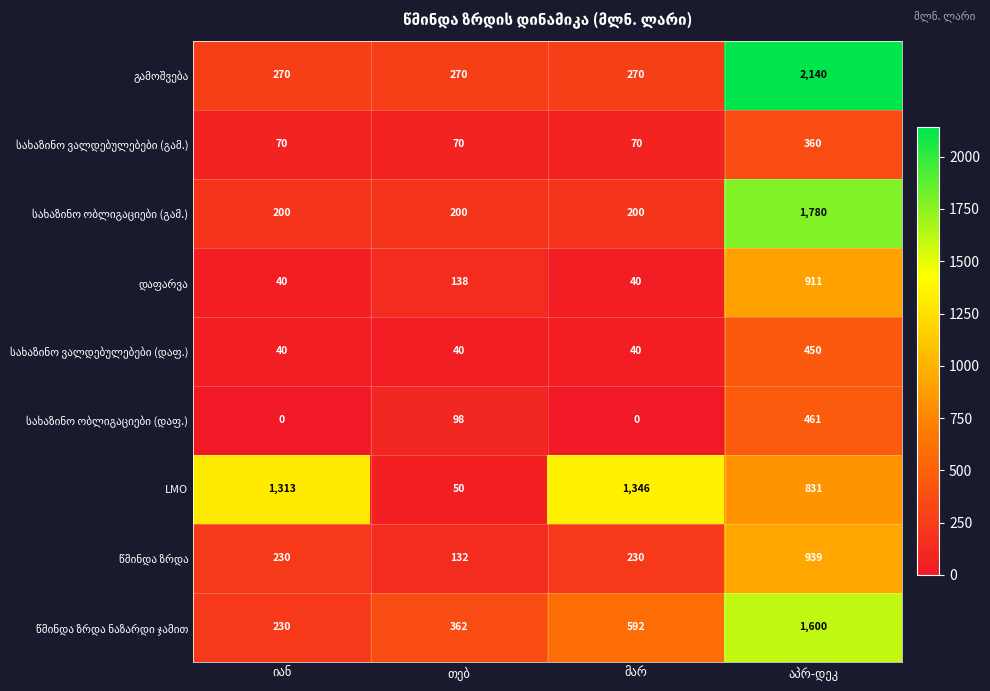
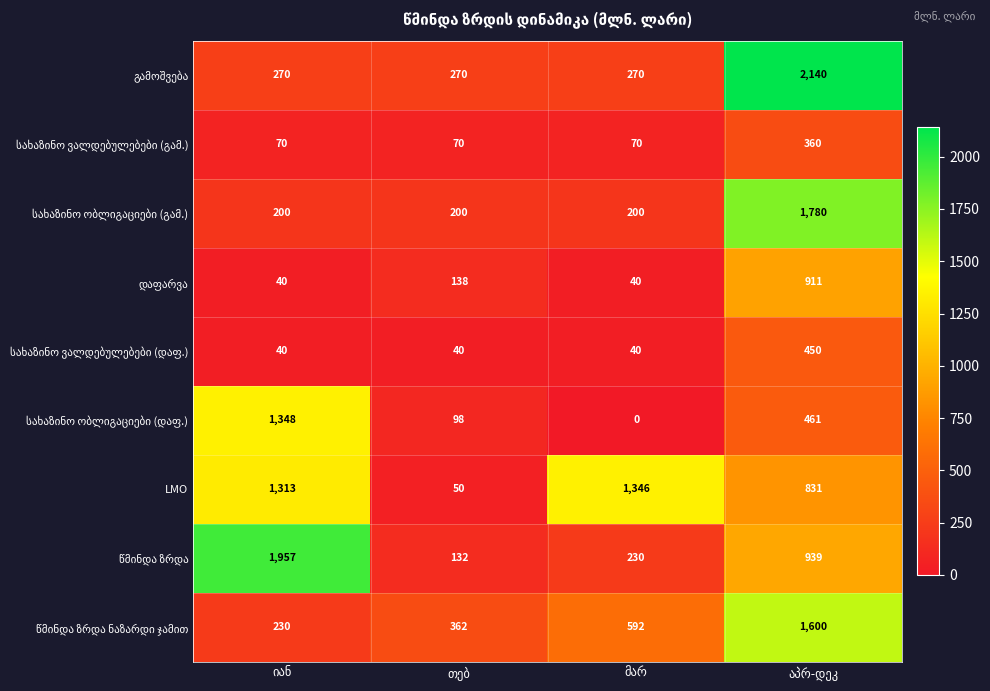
  {
    "გამოშვება": {
      "იან": "270",
      "თებ": "270",
      "მარ": "270",
      "აპრ-დეკ": "2,140"
    },
    "სახაზინო ვალდებულებები (გამ.)": {
      "იან": "70",
      "თებ": "70",
      "მარ": "70",
      "აპრ-დეკ": "360"
    },
    "სახაზინო ობლიგაციები (გამ.)": {
      "იან": "200",
      "თებ": "200",
      "მარ": "200",
      "აპრ-დეკ": "1,780"
    },
    "დაფარვა": {
      "იან": "40",
      "თებ": "138",
      "მარ": "40",
      "აპრ-დეკ": "911"
    },
    "სახაზინო ვალდებულებები (დაფ.)": {
      "იან": "40",
      "თებ": "40",
      "მარ": "40",
      "აპრ-დეკ": "450"
    },
    "სახაზინო ობლიგაციები (დაფ.)": {
-     "იან": "0",
+     "იან": "1,348",
      "თებ": "98",
      "მარ": "0",
      "აპრ-დეკ": "461"
    },
    "LMO": {
      "იან": "1,313",
      "თებ": "50",
      "მარ": "1,346",
      "აპრ-დეკ": "831"
    },
    "წმინდა ზრდა": {
-     "იან": "230",
+     "იან": "1,957",
      "თებ": "132",
      "მარ": "230",
      "აპრ-დეკ": "939"
    },
    "წმინდა ზრდა ნაზარდი ჯამით": {
      "იან": "230",
      "თებ": "362",
      "მარ": "592",
      "აპრ-დეკ": "1,600"
    }
  }
